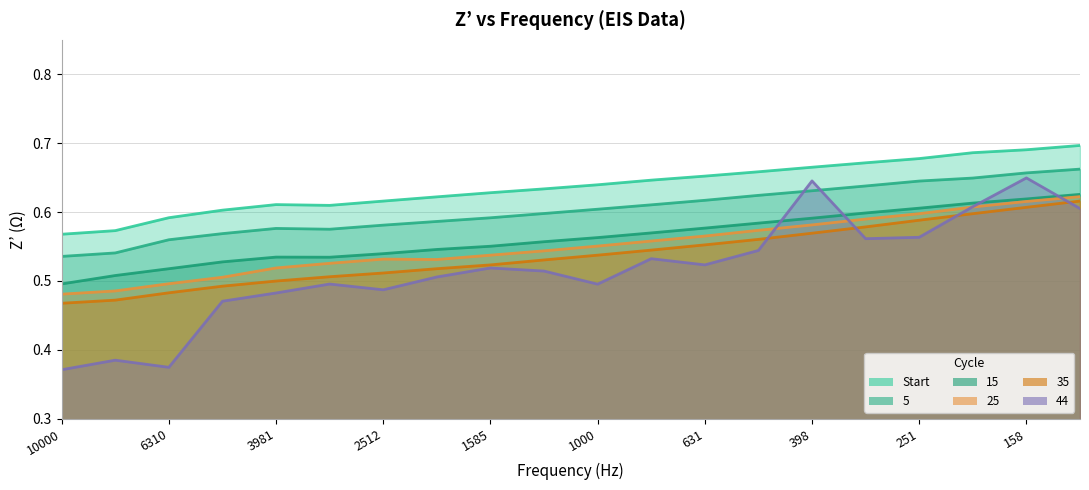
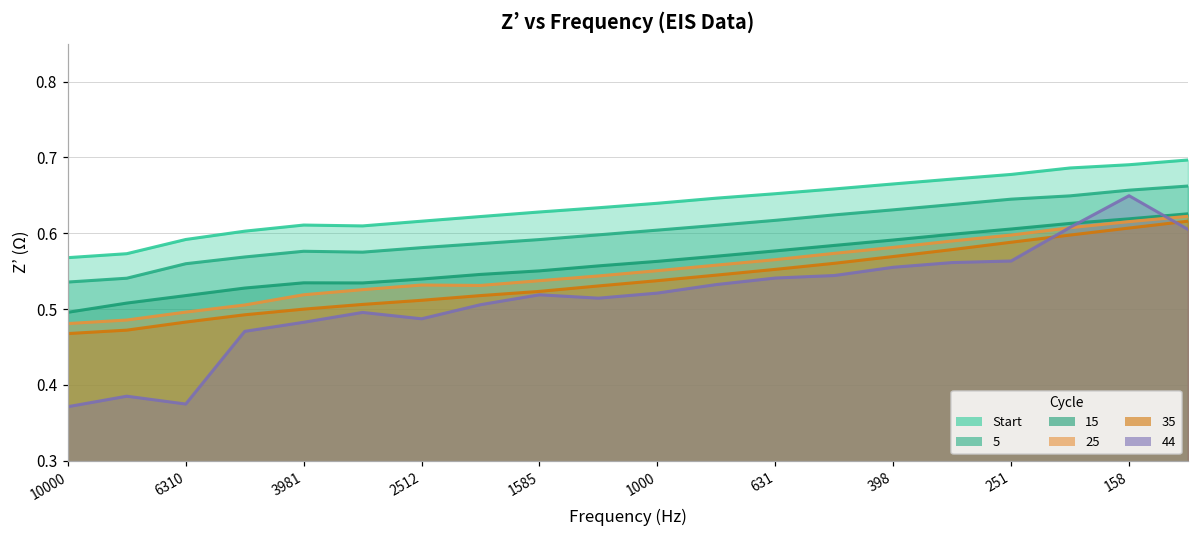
  {
    "44": {
      "10000": 0.37,
      "6310": 0.37,
      "3981": 0.48,
      "2512": 0.49,
      "1585": 0.52,
-     "1000": 0.50,
-     "631": 0.52,
-     "398": 0.65,
+     "1000": 0.52,
+     "631": 0.54,
+     "398": 0.56,
      "251": 0.56,
      "158": 0.65
    }
  }
